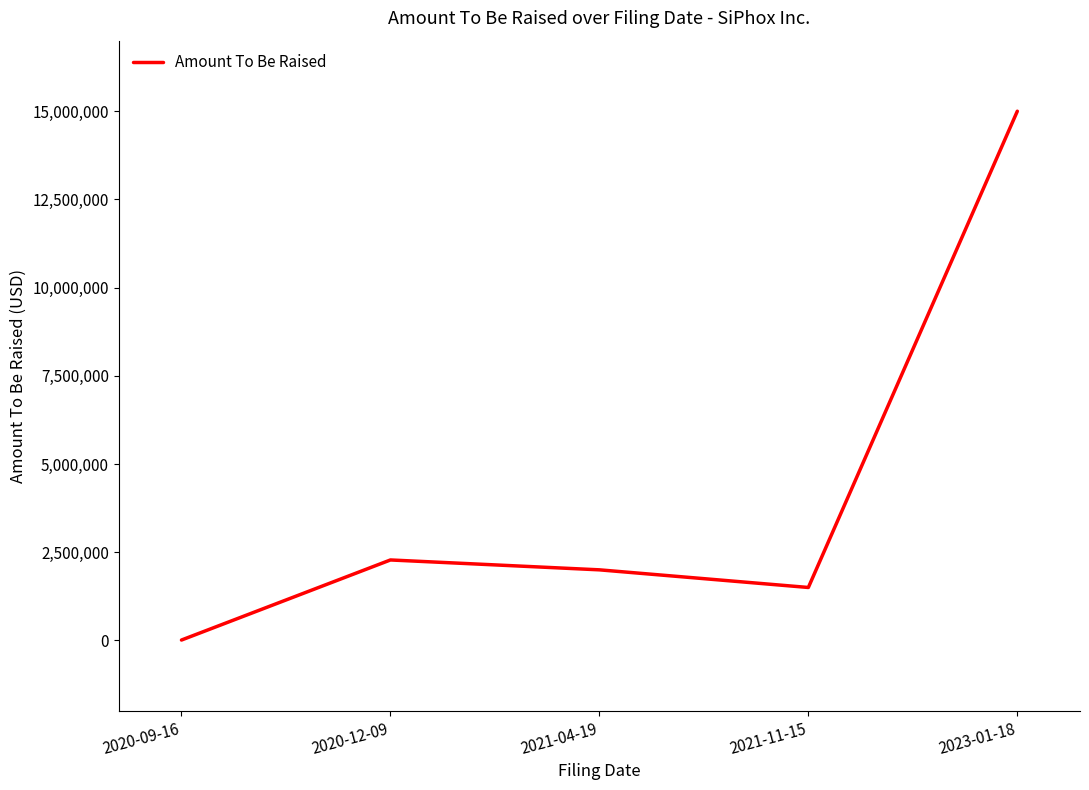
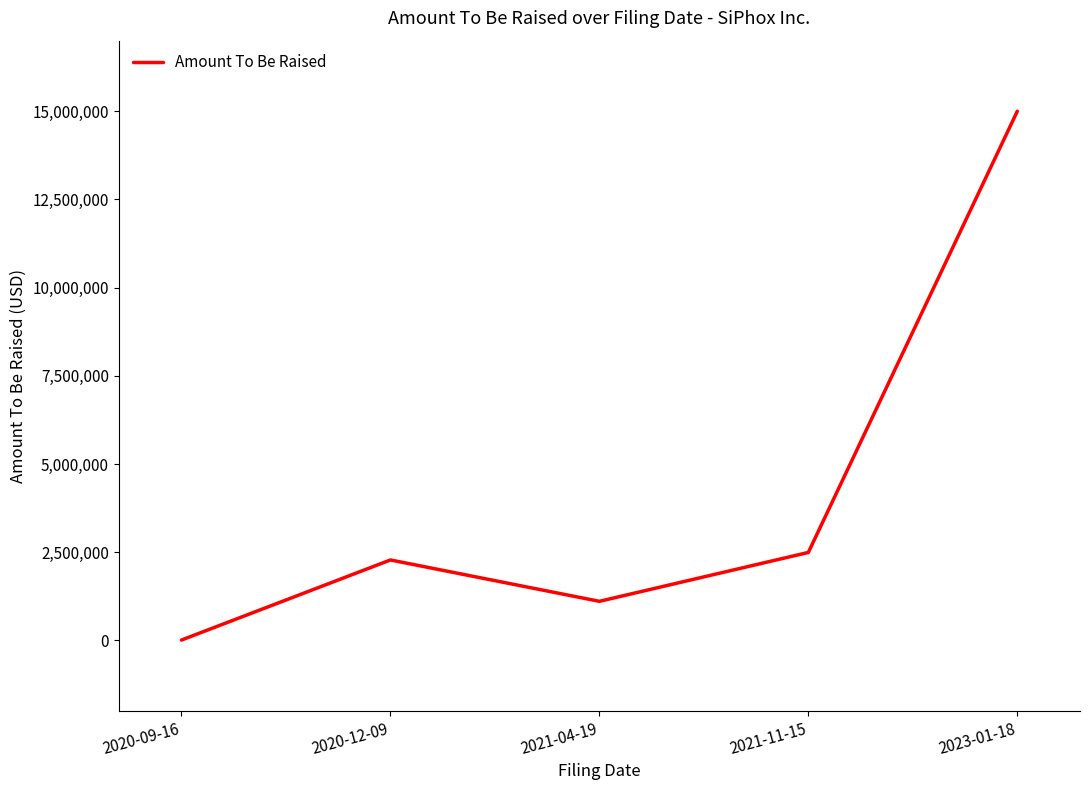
  {
    "2020-09-16": "0",
    "2020-12-09": "2,300,000",
-   "2021-04-19": "2,000,000",
-   "2021-11-15": "1,500,000",
+   "2021-04-19": "1,100,000",
+   "2021-11-15": "2,500,000",
    "2023-01-18": "15,000,000"
  }
